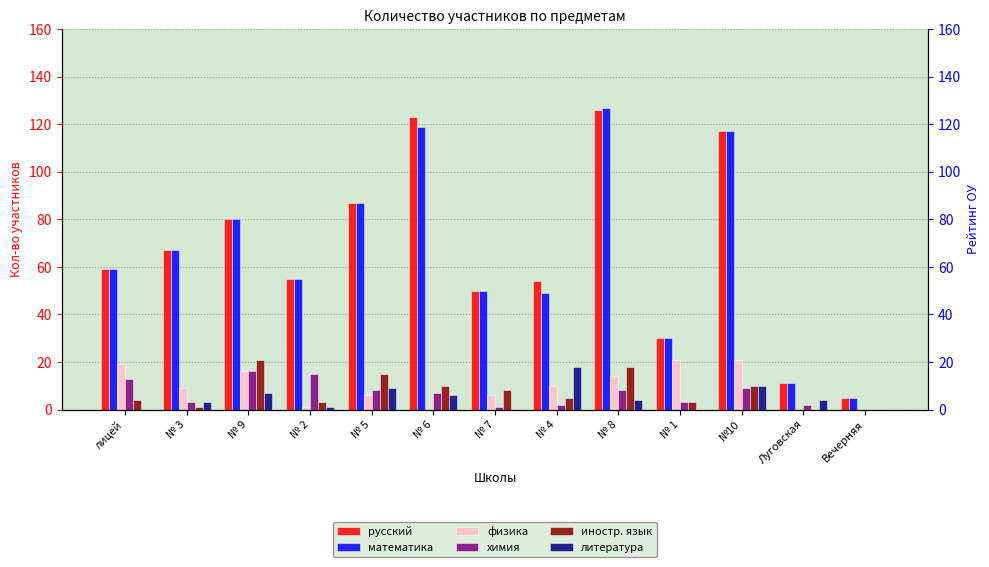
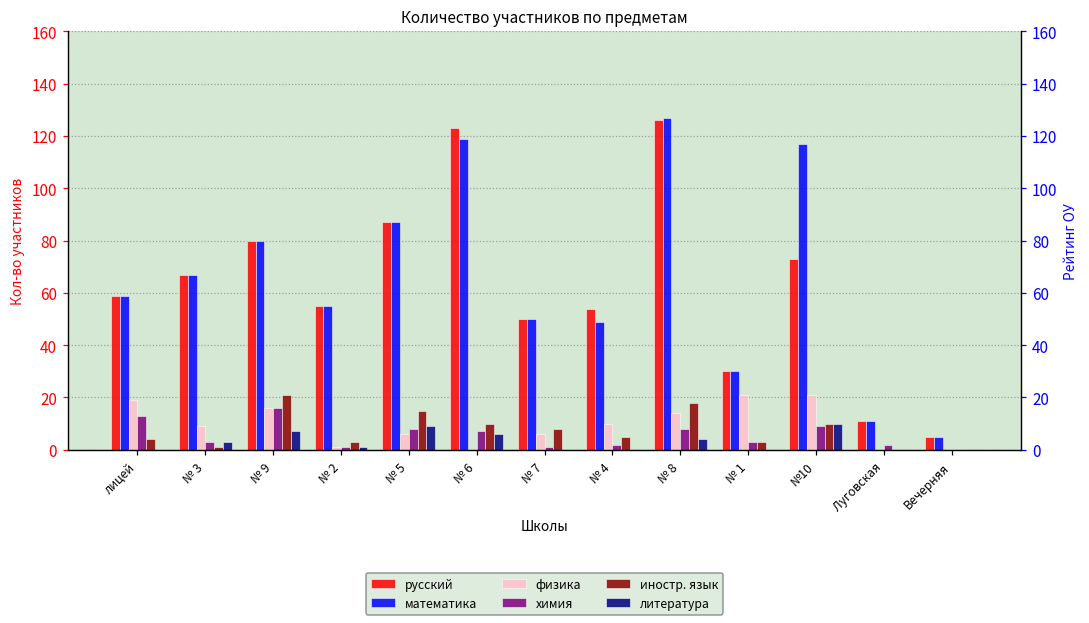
  {
    "русский": {
      "лицей": 59,
      "№ 3": 67,
      "№ 9": 80,
      "№ 2": 55,
      "№ 5": 87,
      "№ 6": 123,
      "№ 7": 50,
      "№ 4": 54,
      "№ 8": 126,
      "№ 1": 30,
-     "№10": 117,
+     "№10": 73,
      "Луговская": 11,
      "Вечерняя": 5
    },
    "математика": {
      "лицей": 59,
      "№ 3": 67,
      "№ 9": 80,
      "№ 2": 55,
      "№ 5": 87,
      "№ 6": 119,
      "№ 7": 50,
      "№ 4": 49,
      "№ 8": 127,
      "№ 1": 30,
      "№10": 117,
      "Луговская": 11,
      "Вечерняя": 5
    },
    "физика": {
      "лицей": 19,
      "№ 3": 9,
      "№ 9": 16,
      "№ 5": 6,
      "№ 6": 0,
      "№ 7": 6,
      "№ 4": 10,
      "№ 8": 14,
      "№ 1": 21,
      "№10": 21,
      "Луговская": 0,
      "Вечерняя": 0
    },
    "химия": {
      "лицей": 13,
      "№ 3": 3,
      "№ 9": 16,
-     "№ 2": 15,
+     "№ 2": 1,
      "№ 5": 8,
      "№ 6": 7,
      "№ 4": 2,
      "№ 8": 8,
      "№ 1": 3,
      "№10": 9,
      "Луговская": 2,
      "Вечерняя": 0
    },
    "иностр. язык": {
      "лицей": 4,
      "№ 9": 21,
      "№ 2": 3,
      "№ 5": 15,
      "№ 6": 10,
      "№ 7": 8,
      "№ 4": 5,
      "№ 8": 18,
      "№ 1": 3,
      "№10": 10,
      "Луговская": 0,
      "Вечерняя": 0
    },
    "литература": {
      "лицей": 0,
      "№ 3": 3,
      "№ 9": 7,
      "№ 5": 9,
      "№ 6": 6,
      "№ 7": 0,
-     "№ 4": 18,
+     "№ 4": 0,
      "№ 8": 4,
      "№ 1": 0,
      "№10": 10,
-     "Луговская": 4,
+     "Луговская": 0,
      "Вечерняя": 0
    }
  }
